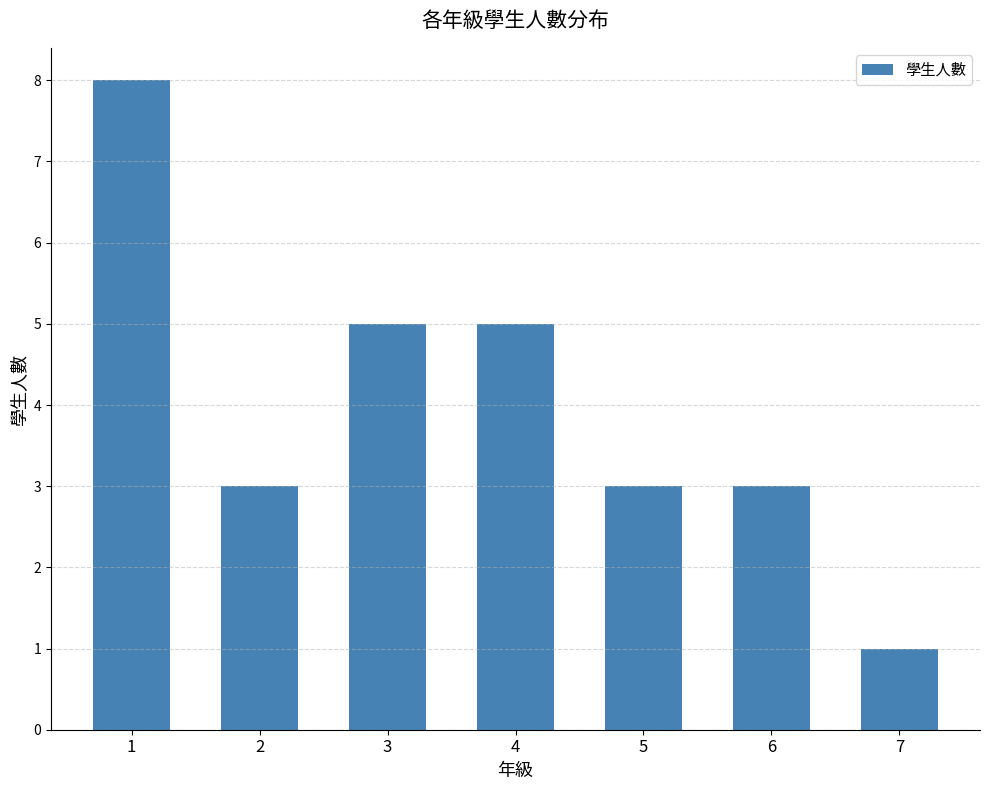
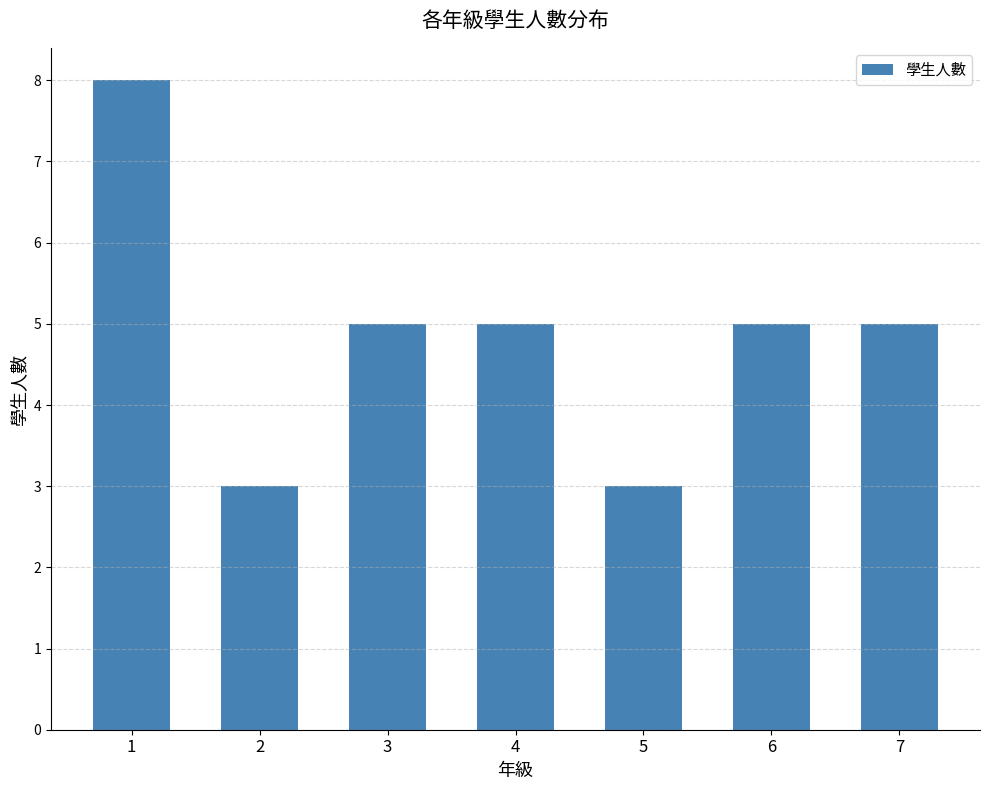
  {
    "1": 8,
    "2": 3,
    "3": 5,
    "4": 5,
    "5": 3,
-   "6": 3,
-   "7": 1
+   "6": 5,
+   "7": 5
  }
